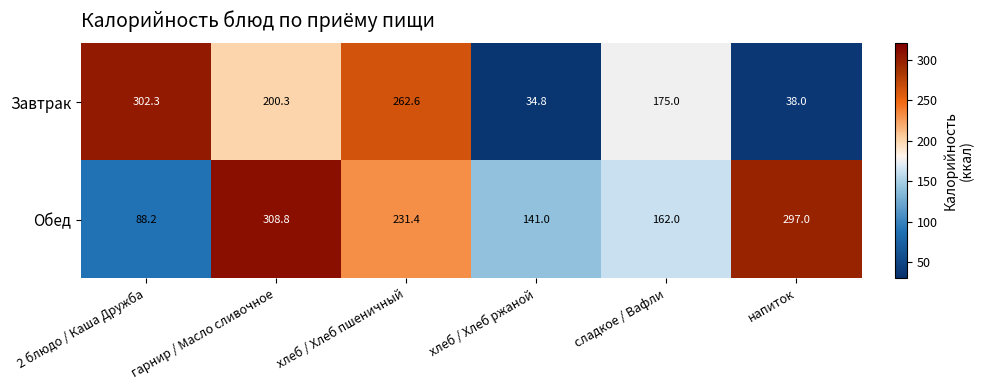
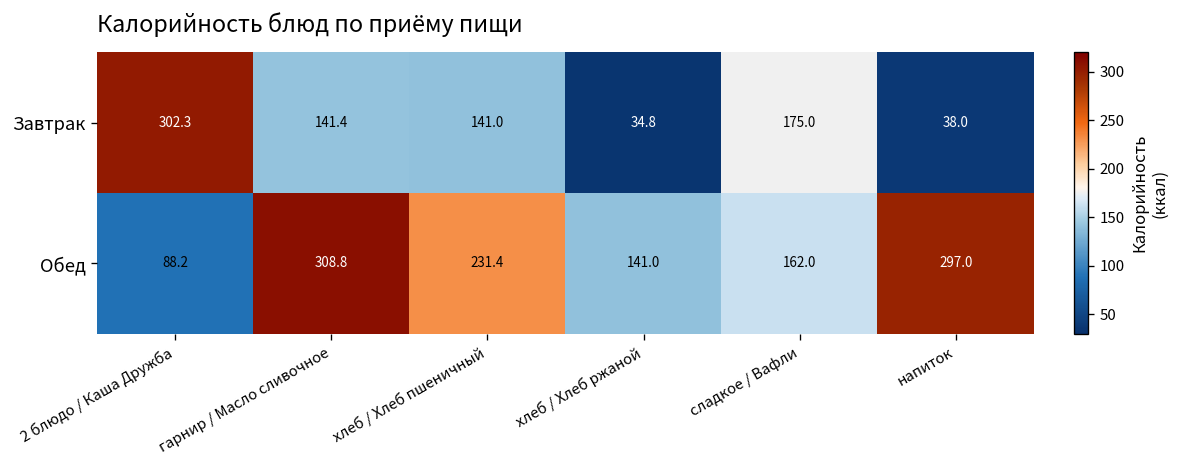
  {
    "Завтрак": {
      "2 блюдо / Каша Дружба": 302.3,
-     "гарнир / Масло сливочное": 200.3,
-     "хлеб / Хлеб пшеничный": 262.6,
+     "гарнир / Масло сливочное": 141.4,
+     "хлеб / Хлеб пшеничный": 141.0,
      "хлеб / Хлеб ржаной": 34.8,
      "сладкое / Вафли": 175.0,
      "напиток": 38.0
    },
    "Обед": {
      "2 блюдо / Каша Дружба": 88.2,
      "гарнир / Масло сливочное": 308.8,
      "хлеб / Хлеб пшеничный": 231.4,
      "хлеб / Хлеб ржаной": 141.0,
      "сладкое / Вафли": 162.0,
      "напиток": 297.0
    }
  }
